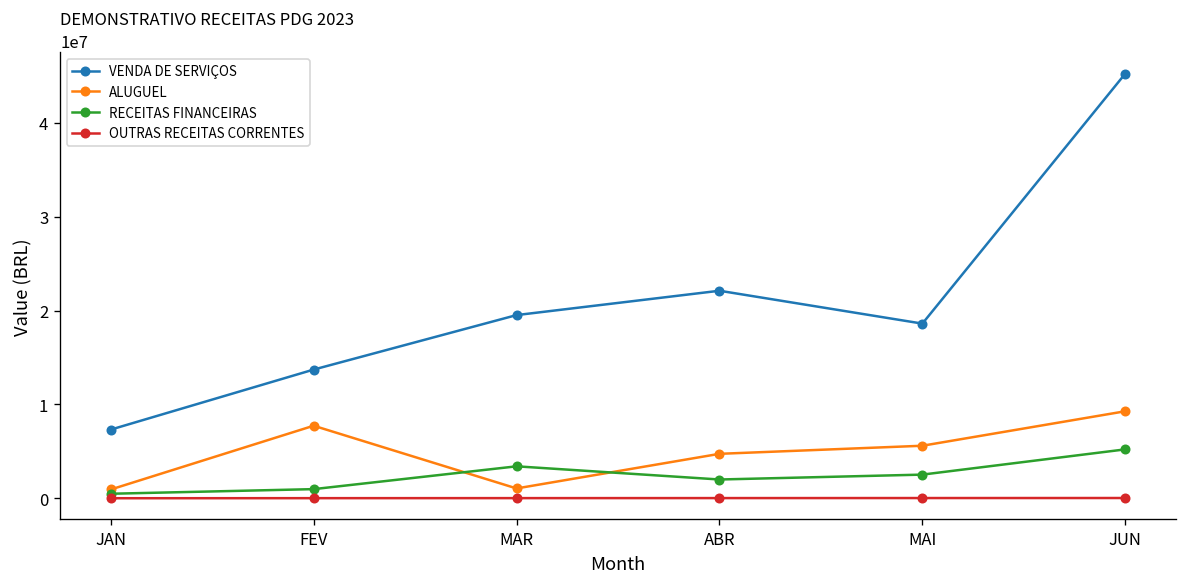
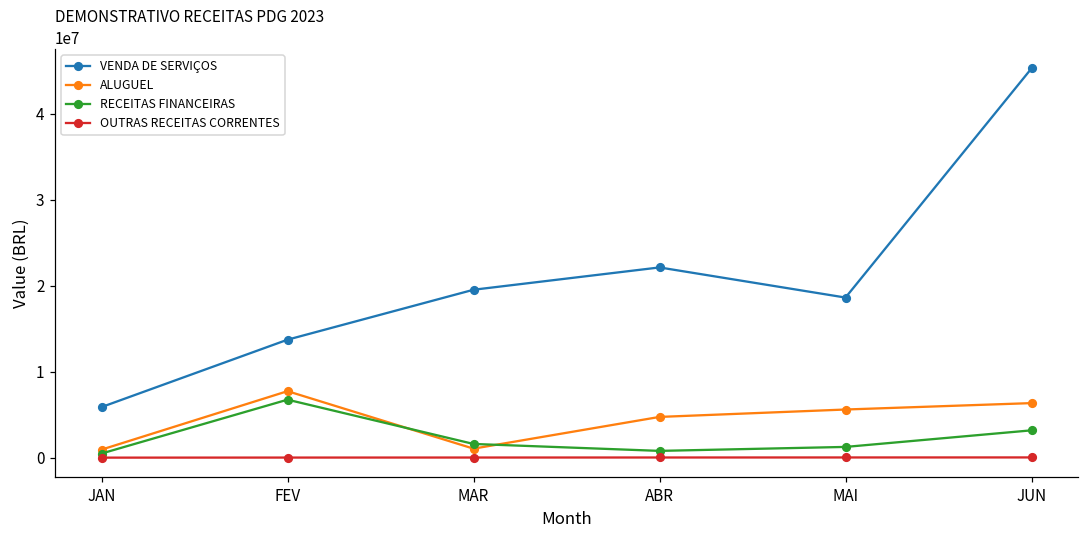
  {
    "VENDA DE SERVIÇOS": {
-     "JAN": 7000000,
+     "JAN": 6000000,
      "FEV": 14000000,
      "MAR": 20000000,
      "ABR": 22000000,
      "MAI": 19000000,
      "JUN": 45000000
    },
    "ALUGUEL": {
      "JAN": 1000000,
      "FEV": 8000000,
      "MAR": 1000000,
      "ABR": 5000000,
      "MAI": 6000000,
-     "JUN": 9000000
+     "JUN": 6000000
    },
    "RECEITAS FINANCEIRAS": {
      "JAN": 0,
-     "FEV": 1000000,
-     "MAR": 3000000,
-     "ABR": 2000000,
-     "MAI": 3000000,
-     "JUN": 5000000
+     "FEV": 7000000,
+     "MAR": 2000000,
+     "ABR": 1000000,
+     "MAI": 1000000,
+     "JUN": 3000000
    },
    "OUTRAS RECEITAS CORRENTES": {
      "JAN": 0,
      "FEV": 0,
      "MAR": 0,
      "ABR": 0,
      "MAI": 0,
      "JUN": 0
    }
  }
